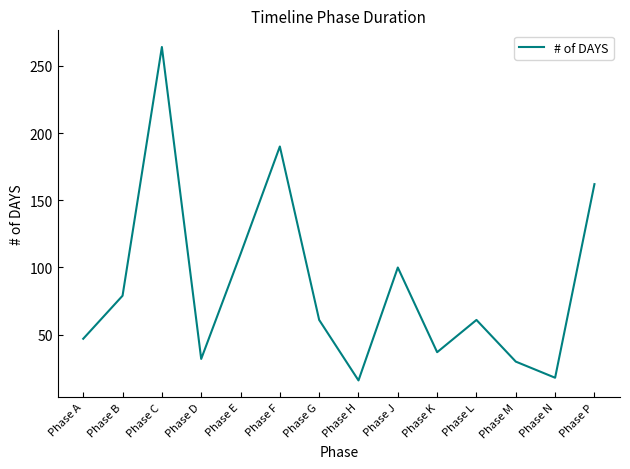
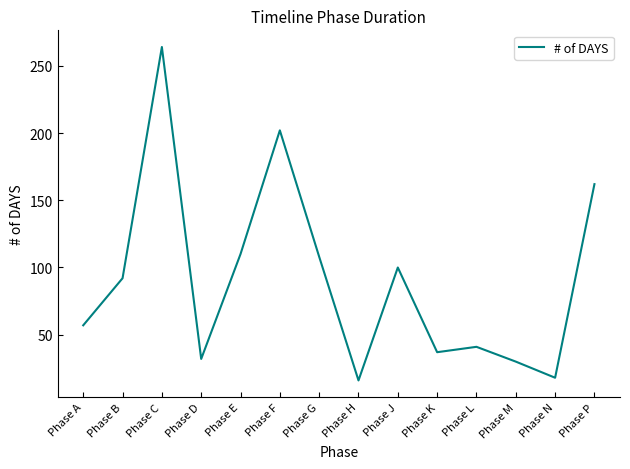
  {
-   "Phase A": 47,
-   "Phase B": 79,
+   "Phase A": 57,
+   "Phase B": 92,
    "Phase C": 264,
    "Phase D": 32,
    "Phase E": 110,
-   "Phase F": 190,
-   "Phase G": 61,
+   "Phase F": 202,
+   "Phase G": 108,
    "Phase H": 16,
    "Phase J": 100,
    "Phase K": 37,
-   "Phase L": 61,
+   "Phase L": 41,
    "Phase M": 30,
    "Phase N": 18,
    "Phase P": 162
  }
